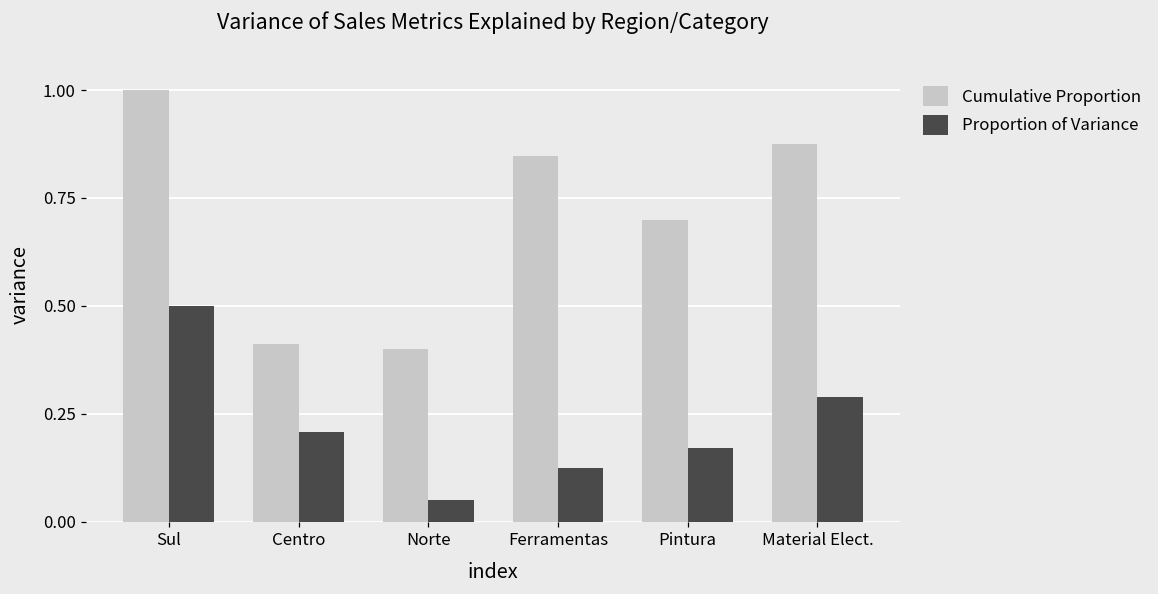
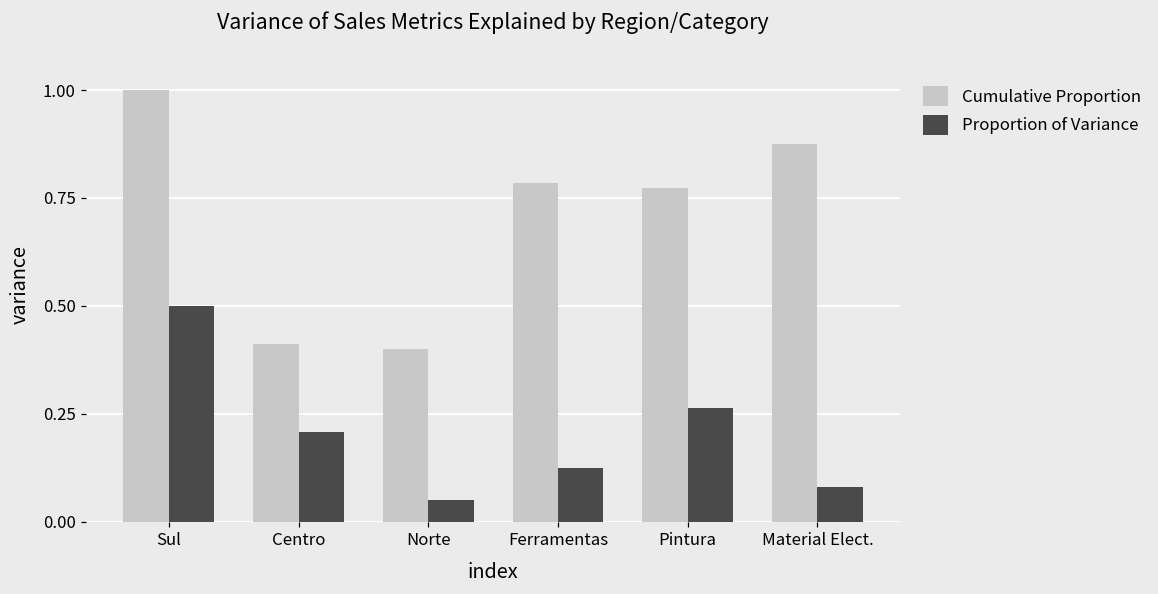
  {
    "Cumulative Proportion": {
      "Sul": 1.00,
      "Centro": 0.41,
      "Norte": 0.40,
-     "Ferramentas": 0.85,
-     "Pintura": 0.70,
+     "Ferramentas": 0.78,
+     "Pintura": 0.77,
      "Material Elect.": 0.88
    },
    "Proportion of Variance": {
      "Sul": 0.50,
      "Centro": 0.21,
      "Norte": 0.05,
      "Ferramentas": 0.12,
-     "Pintura": 0.17,
-     "Material Elect.": 0.29
+     "Pintura": 0.26,
+     "Material Elect.": 0.08
    }
  }
